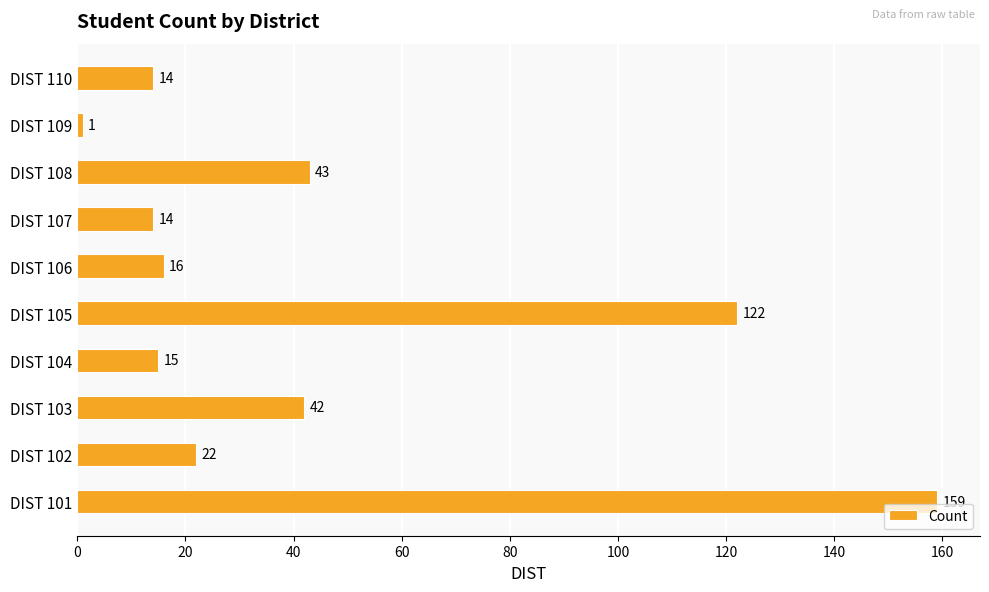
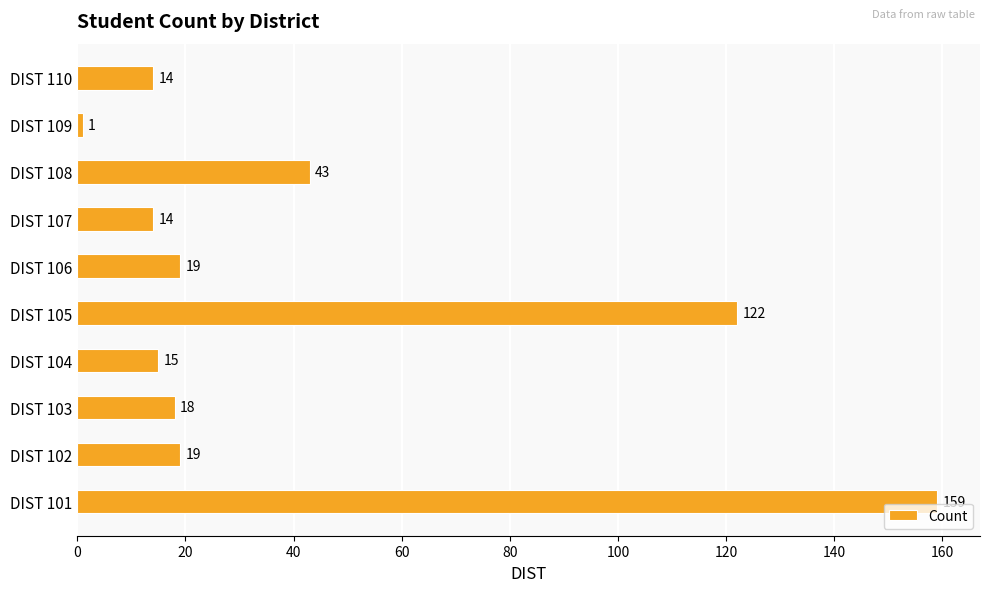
  {
    "DIST 110": 14,
    "DIST 109": 1,
    "DIST 108": 43,
    "DIST 107": 14,
-   "DIST 106": 16,
+   "DIST 106": 19,
    "DIST 105": 122,
    "DIST 104": 15,
-   "DIST 103": 42,
-   "DIST 102": 22
+   "DIST 103": 18,
+   "DIST 102": 19
  }
